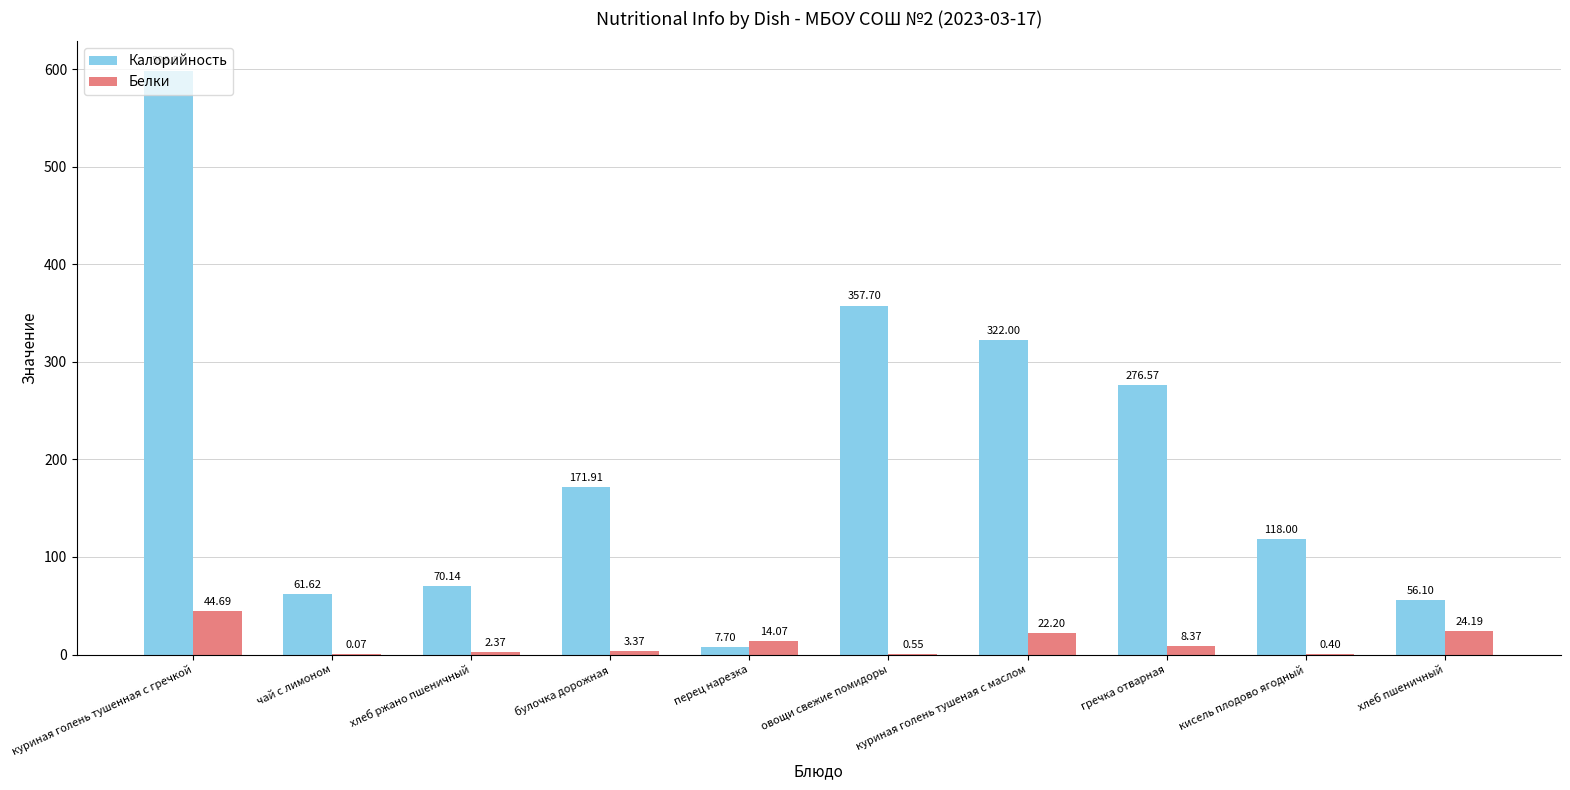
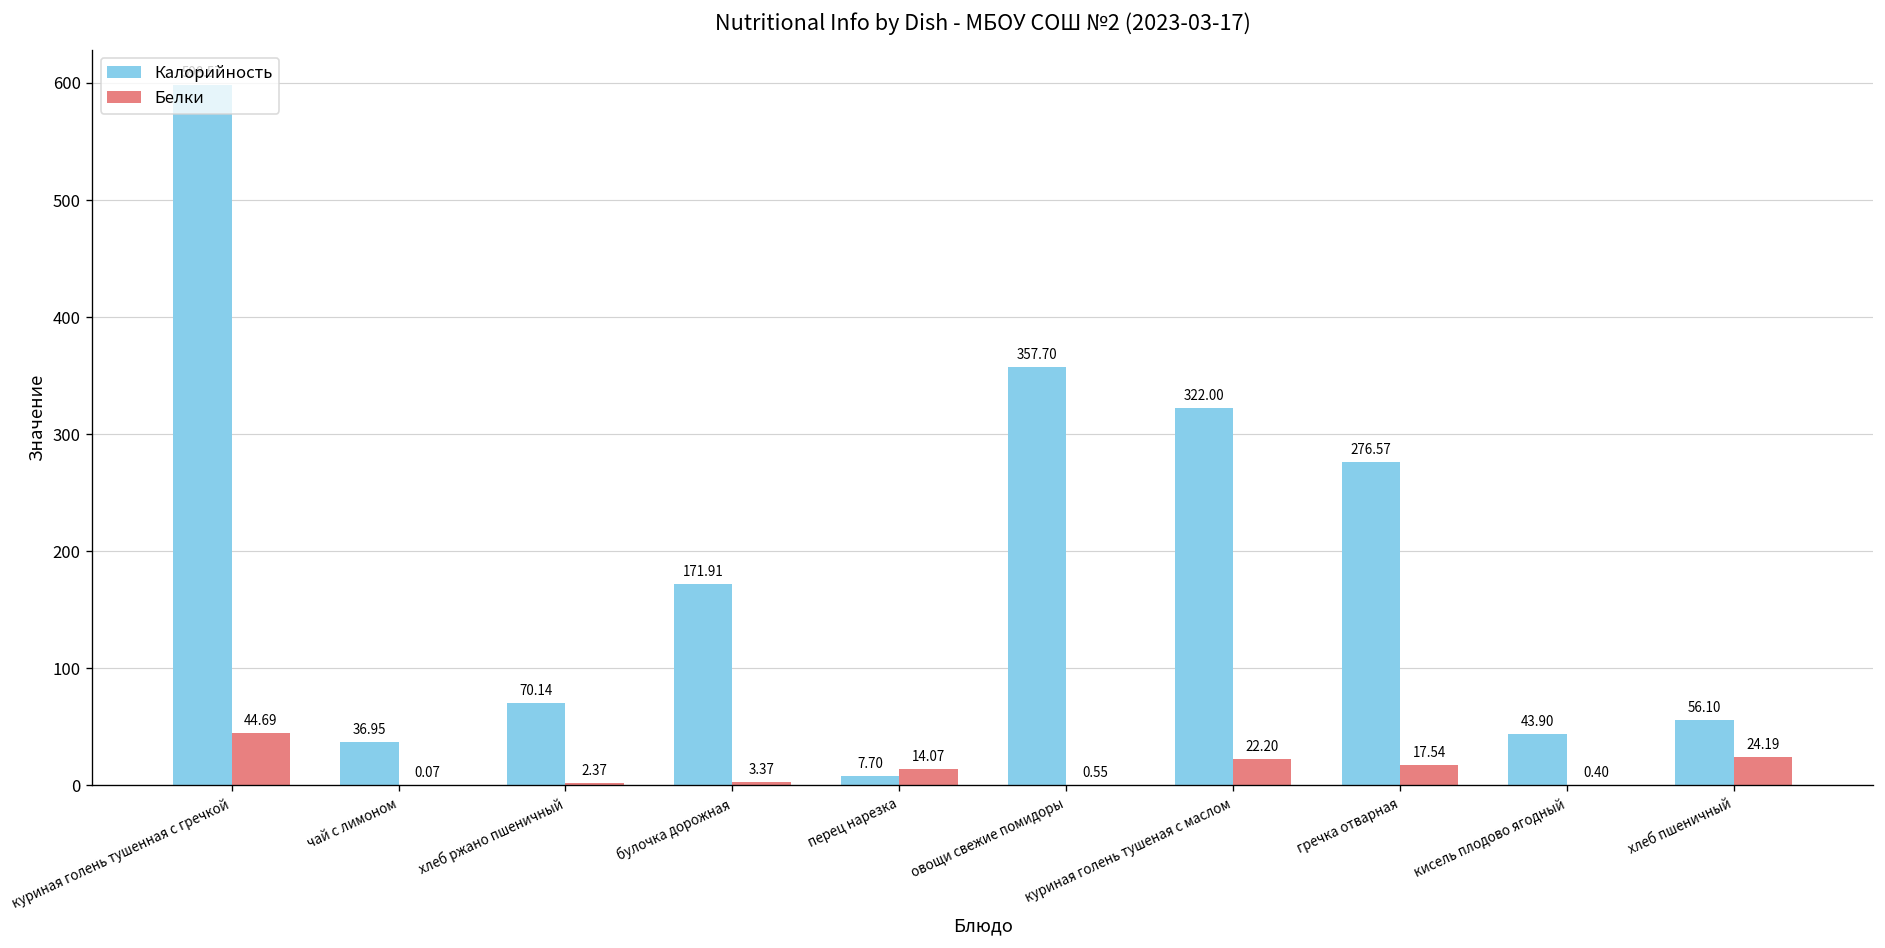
  {
    "Калорийность": {
-     "чай с лимоном": 61.62,
+     "чай с лимоном": 36.95,
      "хлеб ржано пшеничный": 70.14,
      "булочка дорожная": 171.91,
      "перец нарезка": 7.70,
      "овощи свежие помидоры": 357.70,
      "куриная голень тушеная с маслом": 322.00,
      "гречка отварная": 276.57,
-     "кисель плодово ягодный": 118.00,
+     "кисель плодово ягодный": 43.90,
      "хлеб пшеничный": 56.10
    },
    "Белки": {
      "куриная голень тушенная с гречкой": 44.69,
      "чай с лимоном": 0.07,
      "хлеб ржано пшеничный": 2.37,
      "булочка дорожная": 3.37,
      "перец нарезка": 14.07,
      "овощи свежие помидоры": 0.55,
      "куриная голень тушеная с маслом": 22.20,
-     "гречка отварная": 8.37,
+     "гречка отварная": 17.54,
      "кисель плодово ягодный": 0.40,
      "хлеб пшеничный": 24.19
    }
  }
